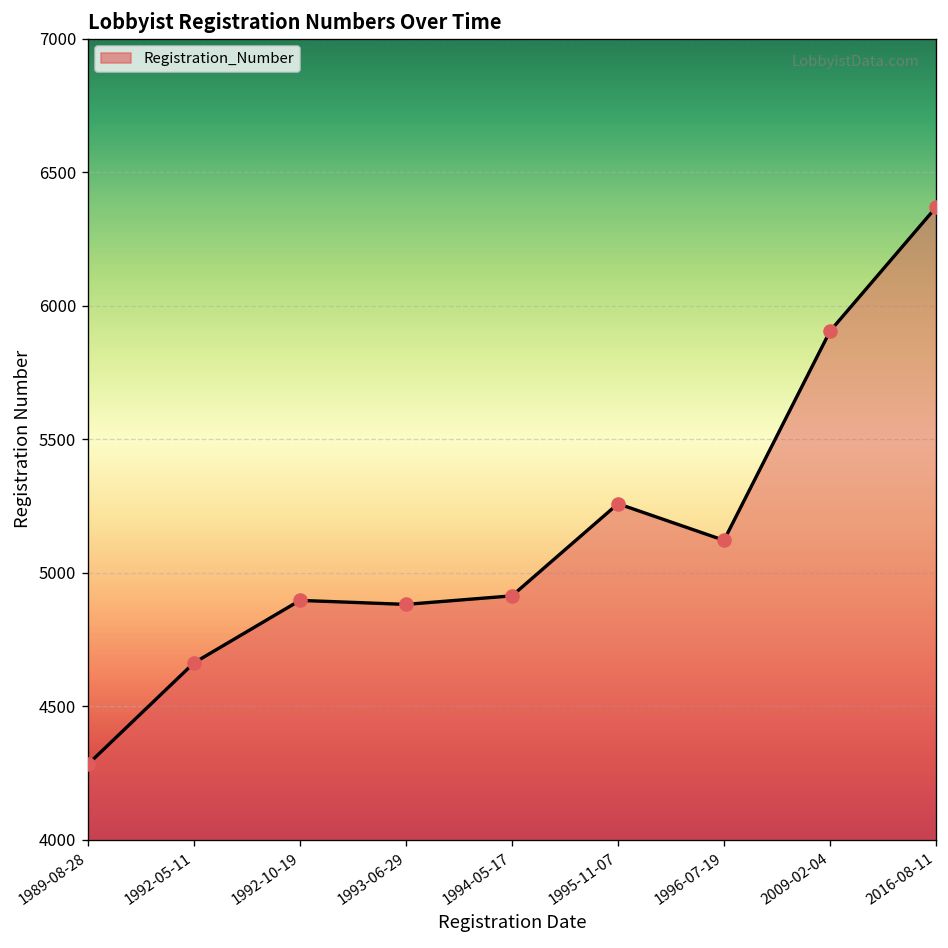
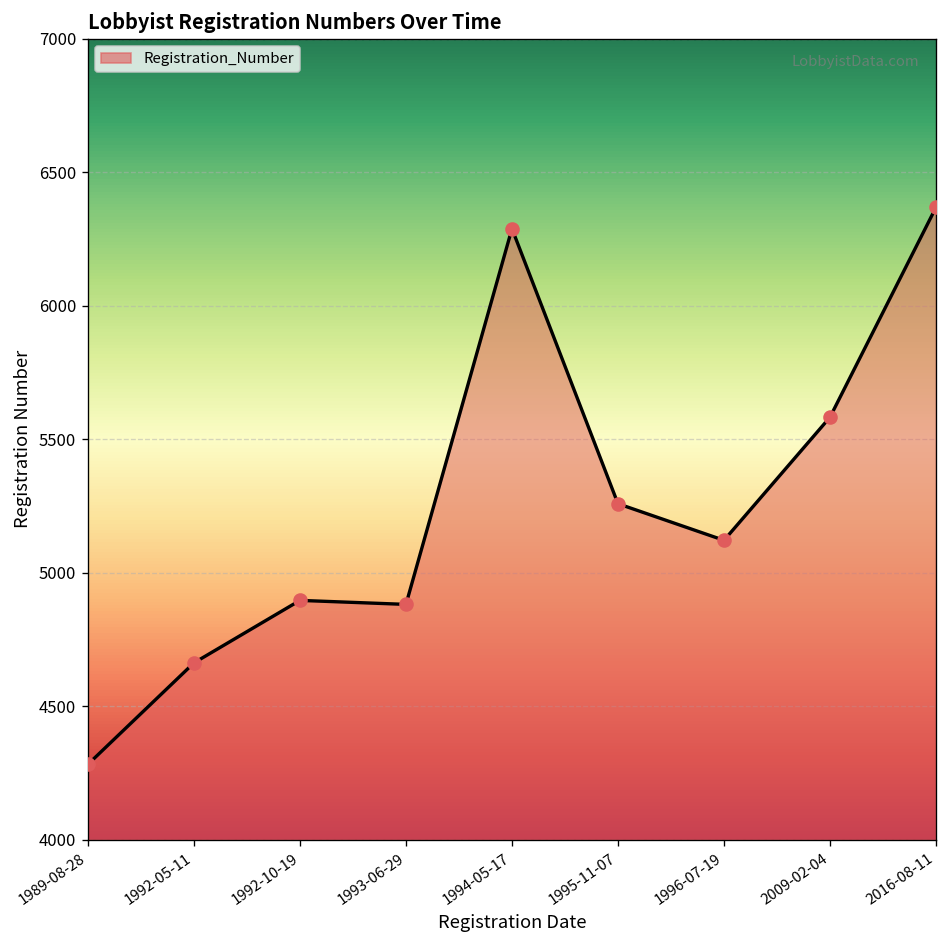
  {
    "1989-08-28": 4280,
    "1992-05-11": 4660,
    "1992-10-19": 4900,
    "1993-06-29": 4880,
-   "1994-05-17": 4910,
+   "1994-05-17": 6290,
    "1995-11-07": 5260,
    "1996-07-19": 5120,
-   "2009-02-04": 5910,
+   "2009-02-04": 5580,
    "2016-08-11": 6370
  }
